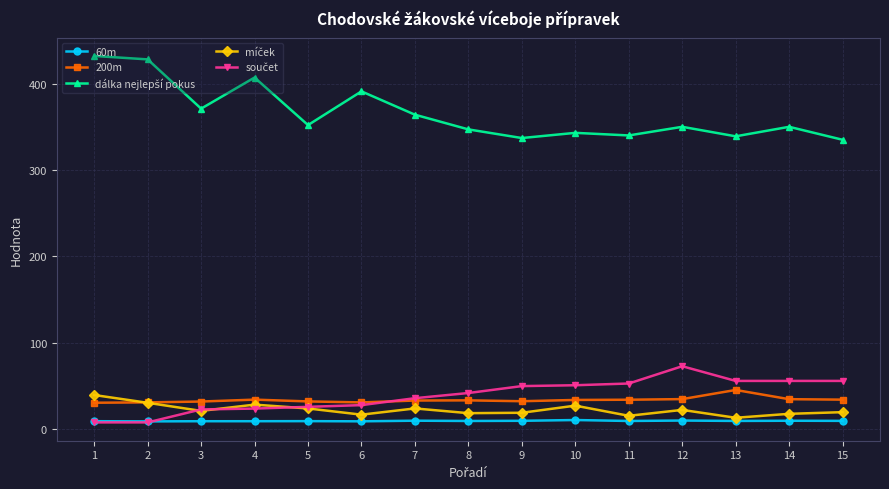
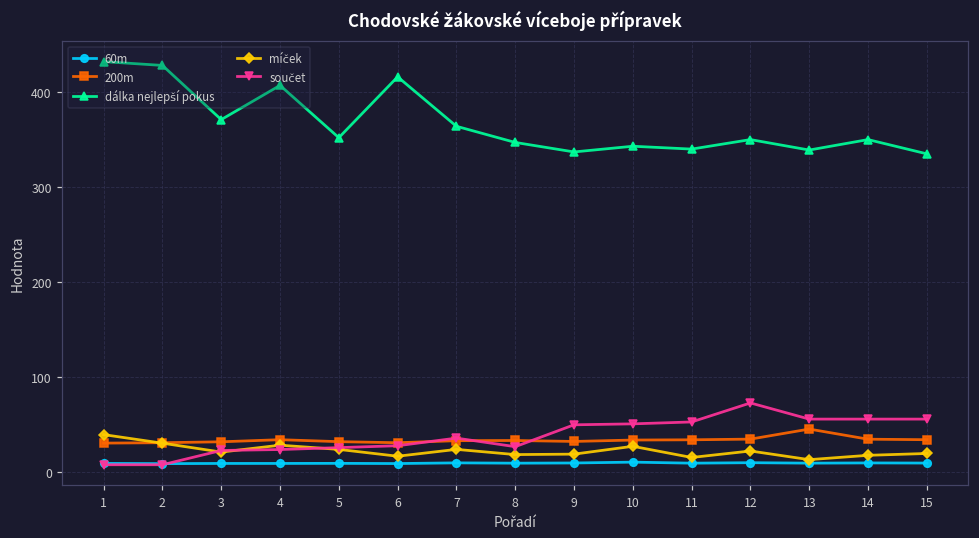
  {
    "60m": {
      "3": 10,
      "4": 10,
      "5": 10,
      "6": 10,
      "7": 10,
      "8": 10,
      "9": 10,
      "10": 10,
      "11": 10,
      "12": 10,
      "13": 10,
      "14": 10,
      "15": 10
    },
    "200m": {
      "1": 30,
      "3": 30,
      "4": 30,
      "5": 30,
      "6": 30,
      "8": 30,
      "9": 30,
      "10": 30,
      "11": 30,
      "12": 30,
      "13": 50,
      "14": 30,
      "15": 30
    },
    "dálka nejlepší pokus": {
      "3": 370,
      "5": 350,
-     "6": 390,
+     "6": 420,
      "7": 360,
      "8": 350,
      "9": 340,
      "10": 340,
      "11": 340,
      "12": 350,
      "13": 340,
      "14": 350,
      "15": 340
    },
    "míček": {
      "1": 40,
      "4": 30,
      "6": 20,
      "7": 20,
      "8": 20,
      "9": 20,
      "10": 30,
      "11": 20,
      "12": 20,
      "13": 10,
      "14": 20,
      "15": 20
    },
    "součet": {
      "4": 20,
      "6": 30,
-     "8": 40,
+     "8": 30,
      "9": 50,
      "10": 50,
      "11": 50,
      "12": 70,
      "13": 60,
      "14": 60,
      "15": 60
    }
  }
